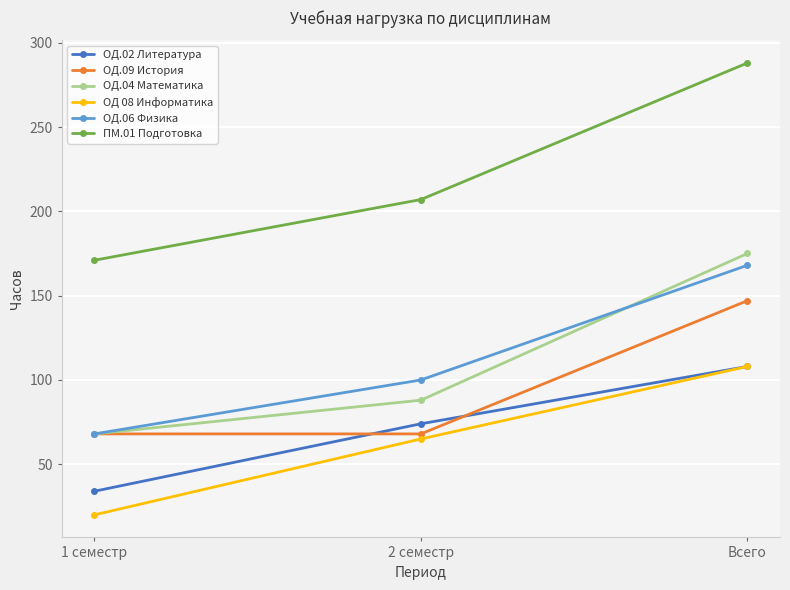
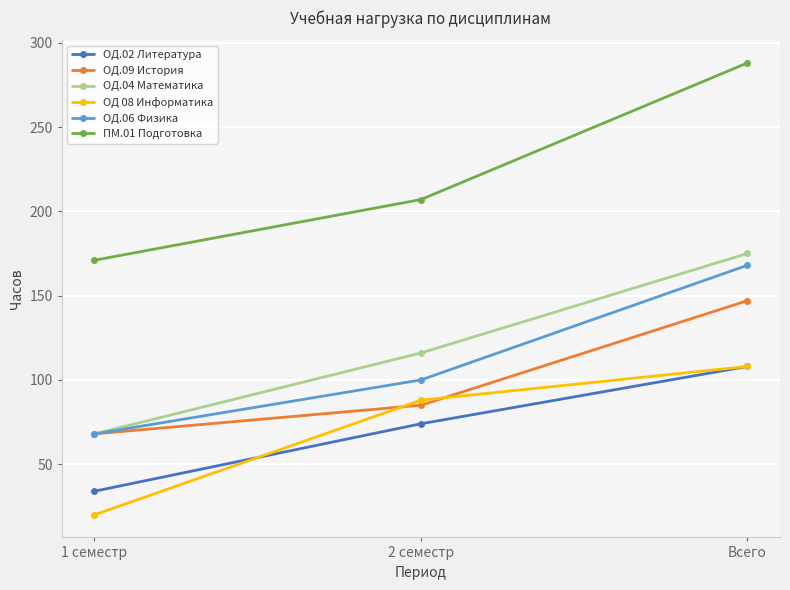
  {
    "ОД.09 История": {
-     "2 семестр": 68,
+     "2 семестр": 85,
      "Всего": 147
    },
    "ОД.04 Математика": {
-     "2 семестр": 88,
+     "2 семестр": 116,
      "Всего": 175
    },
    "ОД 08 Информатика": {
      "1 семестр": 20,
-     "2 семестр": 65
+     "2 семестр": 88
    },
    "ПМ.01 Подготовка": {
      "1 семестр": 171,
      "2 семестр": 207,
      "Всего": 288
    }
  }
